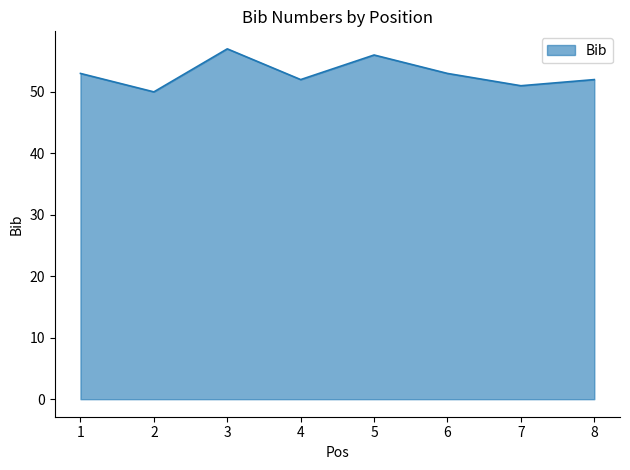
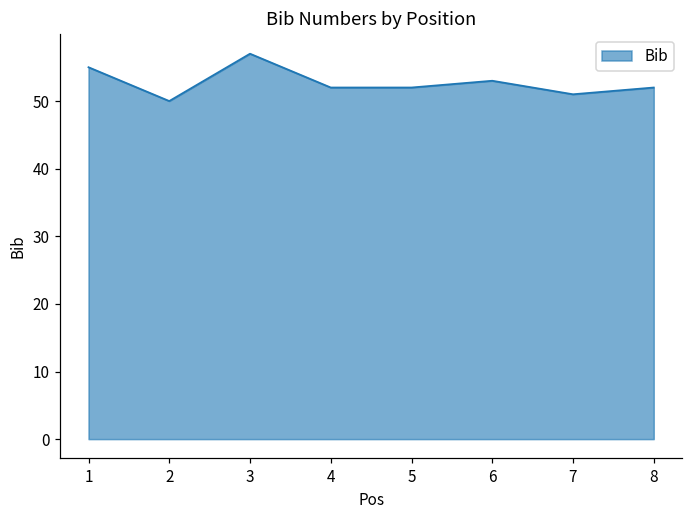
  {
-   "1": 53,
+   "1": 55,
    "2": 50,
    "3": 57,
    "4": 52,
-   "5": 56,
+   "5": 52,
    "6": 53,
    "7": 51,
    "8": 52
  }
